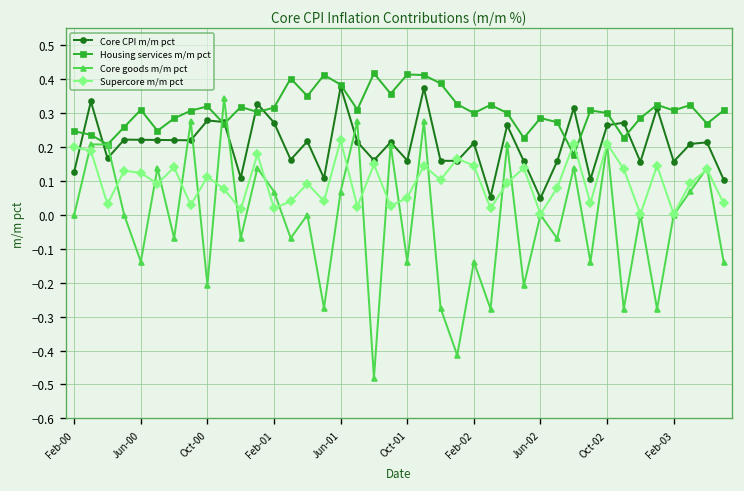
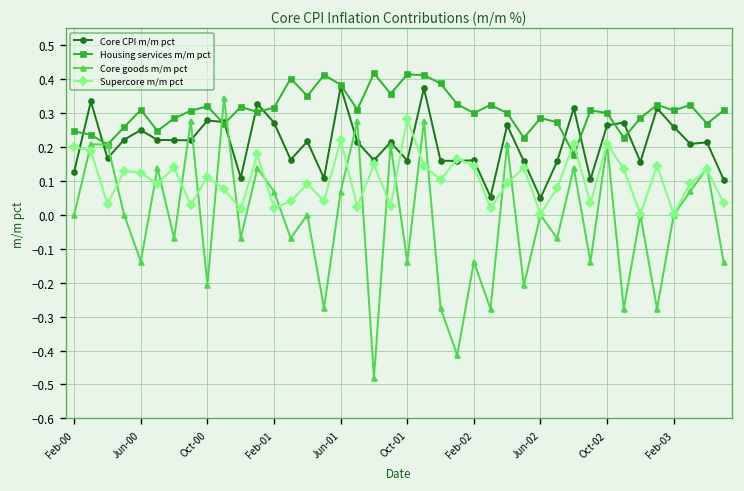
  {
    "Core CPI m/m pct": {
      "Feb-00": 0.13,
-     "Jun-00": 0.22,
+     "Jun-00": 0.25,
      "Oct-00": 0.28,
      "Feb-01": 0.27,
      "Oct-01": 0.16,
-     "Feb-02": 0.21,
+     "Feb-02": 0.16,
      "Jun-02": 0.05,
      "Oct-02": 0.26,
-     "Feb-03": 0.16
+     "Feb-03": 0.26
    },
    "Supercore m/m pct": {
      "Feb-00": 0.20,
      "Jun-00": 0.12,
      "Oct-00": 0.11,
      "Feb-01": 0.02,
      "Jun-01": 0.22,
-     "Oct-01": 0.05,
+     "Oct-01": 0.28,
      "Feb-02": 0.15
    }
  }
